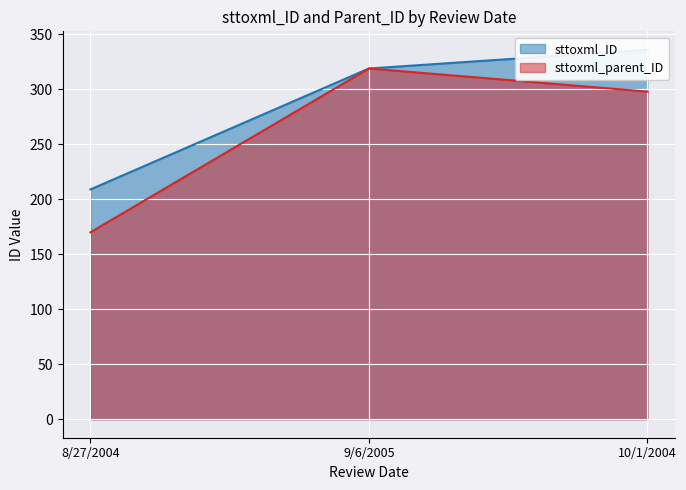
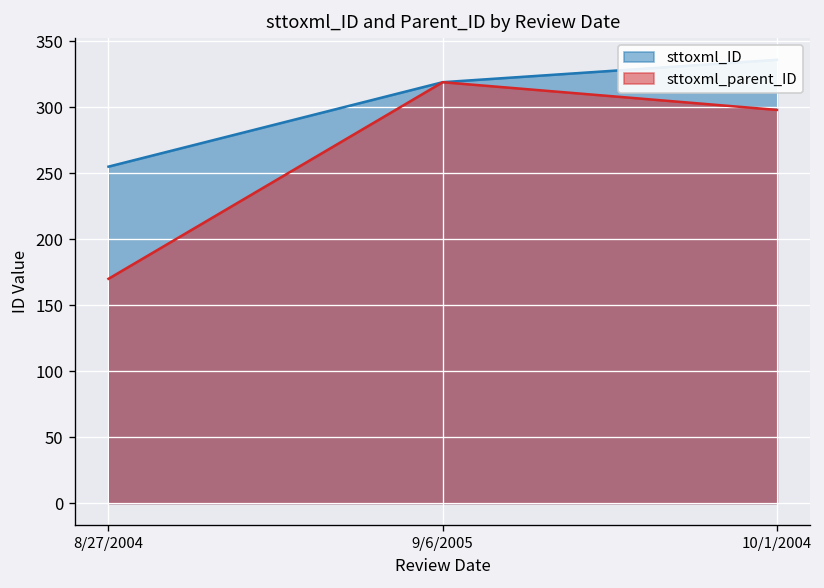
  {
    "sttoxml_ID": {
-     "8/27/2004": 209
+     "8/27/2004": 255
    },
    "sttoxml_parent_ID": {
      "8/27/2004": 170,
      "10/1/2004": 298
    }
  }
